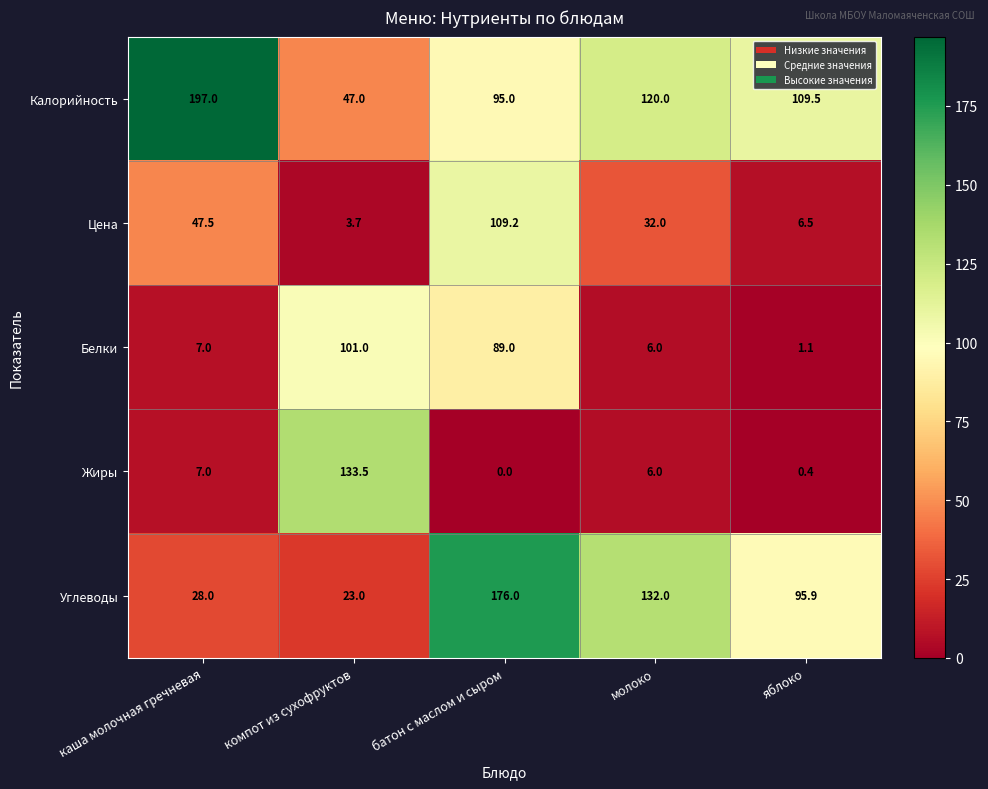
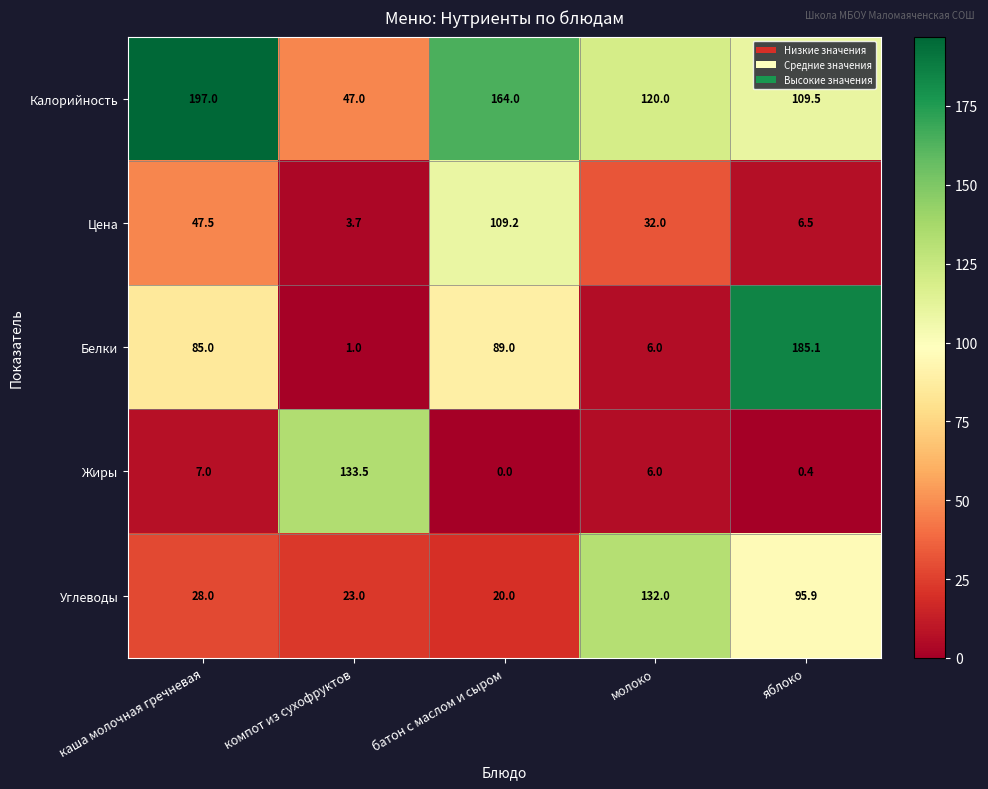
  {
    "Калорийность": {
      "каша молочная гречневая": 197.0,
      "компот из сухофруктов": 47.0,
-     "батон с маслом и сыром": 95.0,
+     "батон с маслом и сыром": 164.0,
      "молоко": 120.0,
      "яблоко": 109.5
    },
    "Цена": {
      "каша молочная гречневая": 47.5,
      "компот из сухофруктов": 3.7,
      "батон с маслом и сыром": 109.2,
      "молоко": 32.0,
      "яблоко": 6.5
    },
    "Белки": {
-     "каша молочная гречневая": 7.0,
-     "компот из сухофруктов": 101.0,
+     "каша молочная гречневая": 85.0,
+     "компот из сухофруктов": 1.0,
      "батон с маслом и сыром": 89.0,
      "молоко": 6.0,
-     "яблоко": 1.1
+     "яблоко": 185.1
    },
    "Жиры": {
      "каша молочная гречневая": 7.0,
      "компот из сухофруктов": 133.5,
      "батон с маслом и сыром": 0.0,
      "молоко": 6.0,
      "яблоко": 0.4
    },
    "Углеводы": {
      "каша молочная гречневая": 28.0,
      "компот из сухофруктов": 23.0,
-     "батон с маслом и сыром": 176.0,
+     "батон с маслом и сыром": 20.0,
      "молоко": 132.0,
      "яблоко": 95.9
    }
  }
